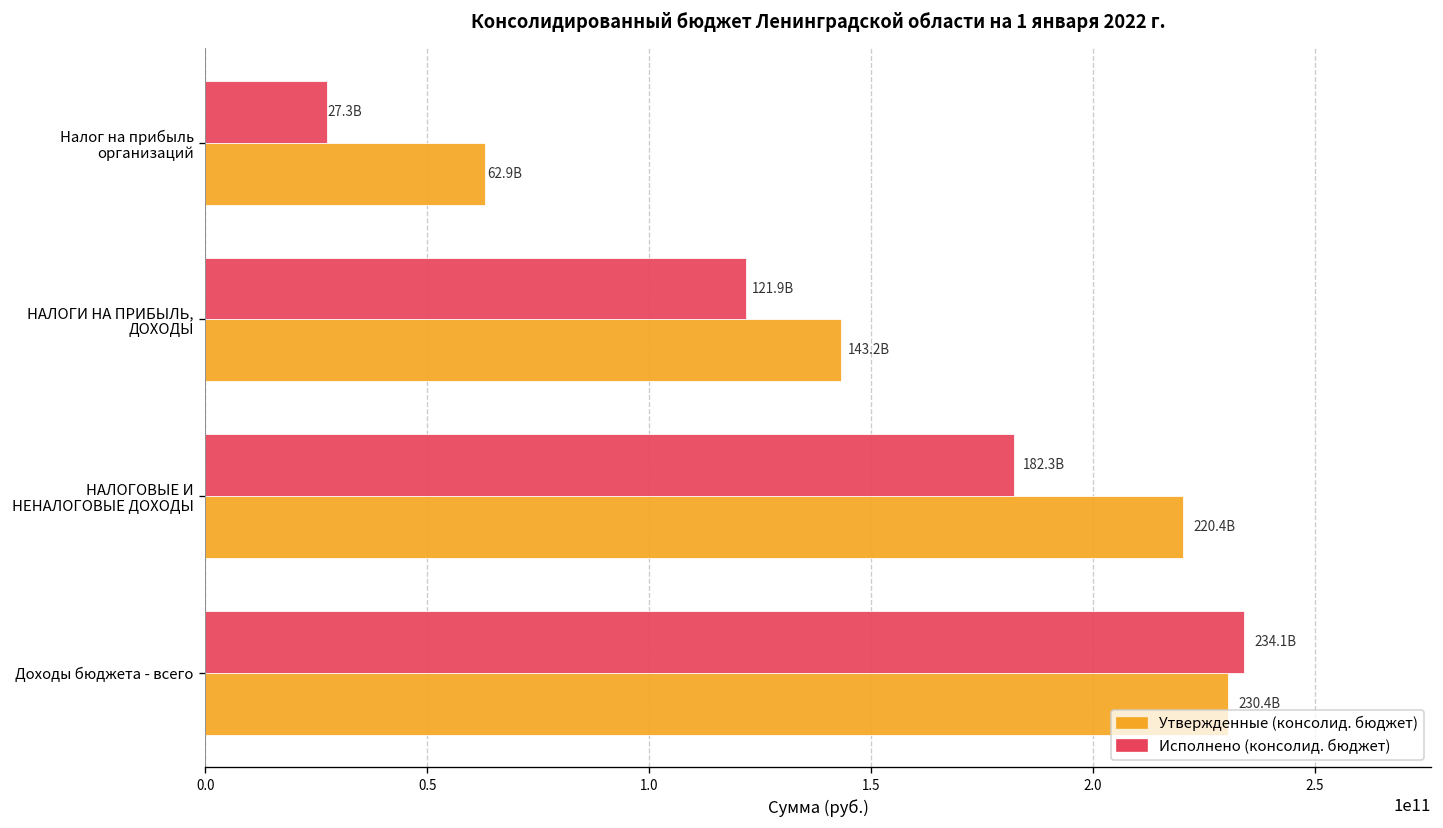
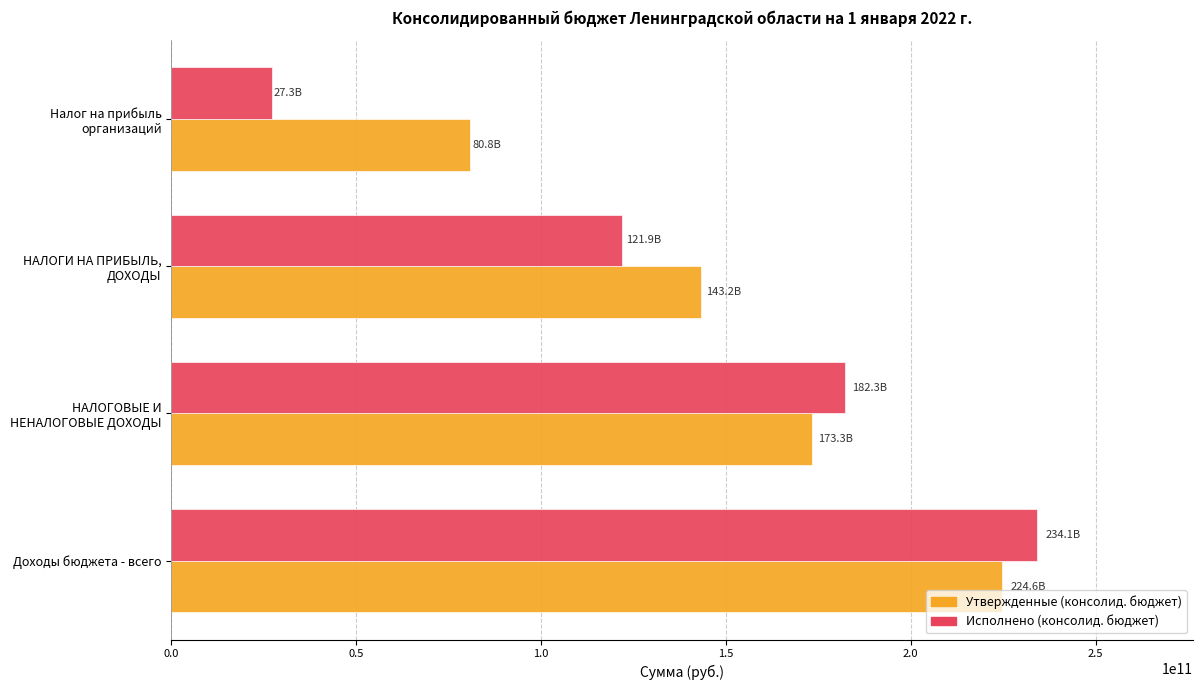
  {
    "Утвержденные (консолид. бюджет)": {
-     "Налог на прибыль организаций": "62.9B",
+     "Налог на прибыль организаций": "80.8B",
      "НАЛОГИ НА ПРИБЫЛЬ, ДОХОДЫ": "143.2B",
-     "НАЛОГОВЫЕ И НЕНАЛОГОВЫЕ ДОХОДЫ": "220.4B",
-     "Доходы бюджета - всего": "230000000000"
+     "НАЛОГОВЫЕ И НЕНАЛОГОВЫЕ ДОХОДЫ": "173.3B",
+     "Доходы бюджета - всего": "225000000000"
    },
    "Исполнено (консолид. бюджет)": {
      "Налог на прибыль организаций": "27.3B",
      "НАЛОГИ НА ПРИБЫЛЬ, ДОХОДЫ": "121.9B",
      "НАЛОГОВЫЕ И НЕНАЛОГОВЫЕ ДОХОДЫ": "182.3B",
      "Доходы бюджета - всего": "234.1B"
    }
  }
